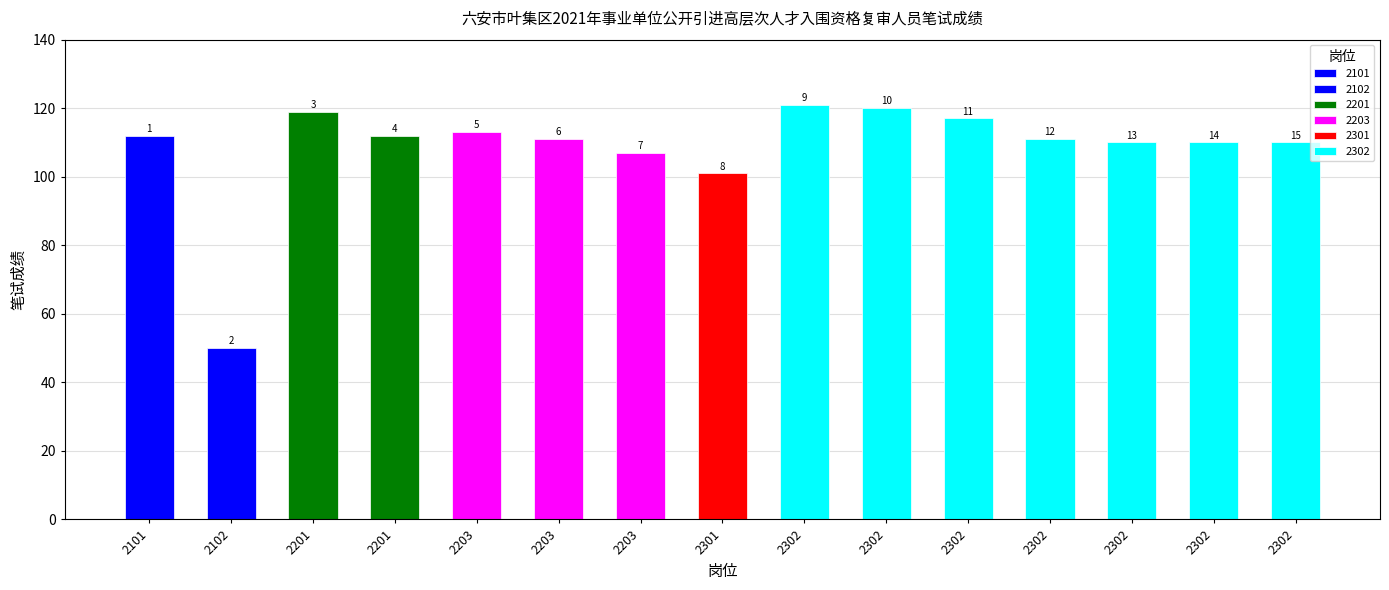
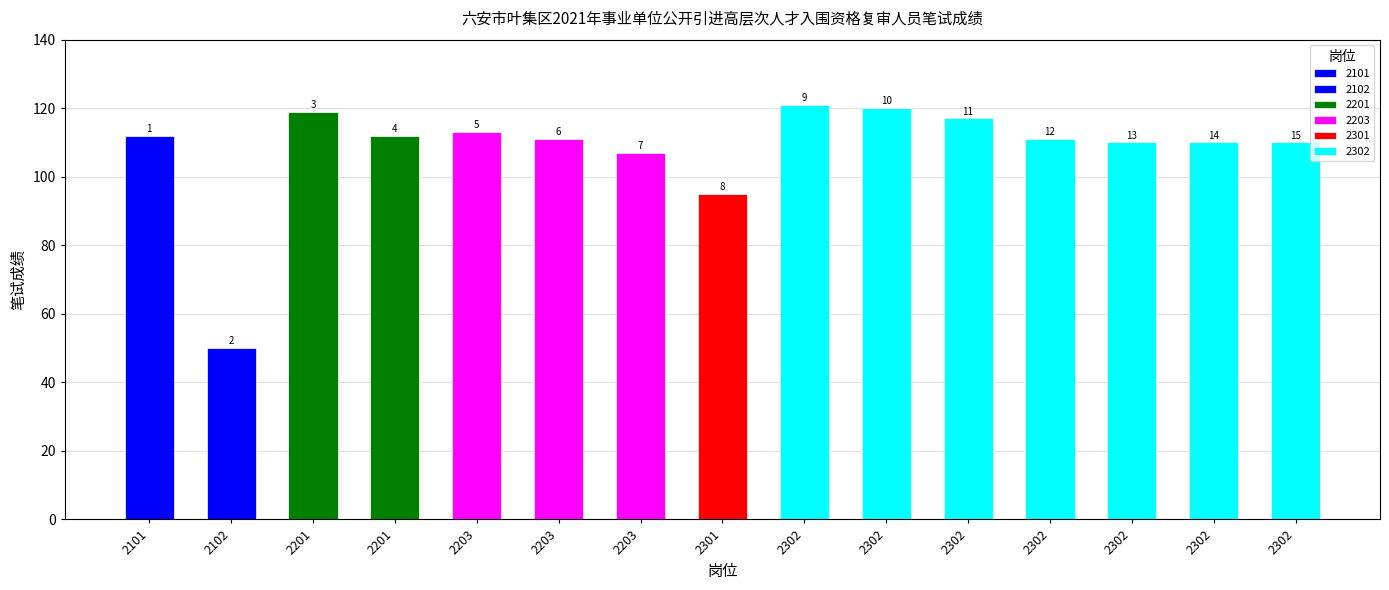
  {
-   "2301": 101
+   "2301": 95
  }
